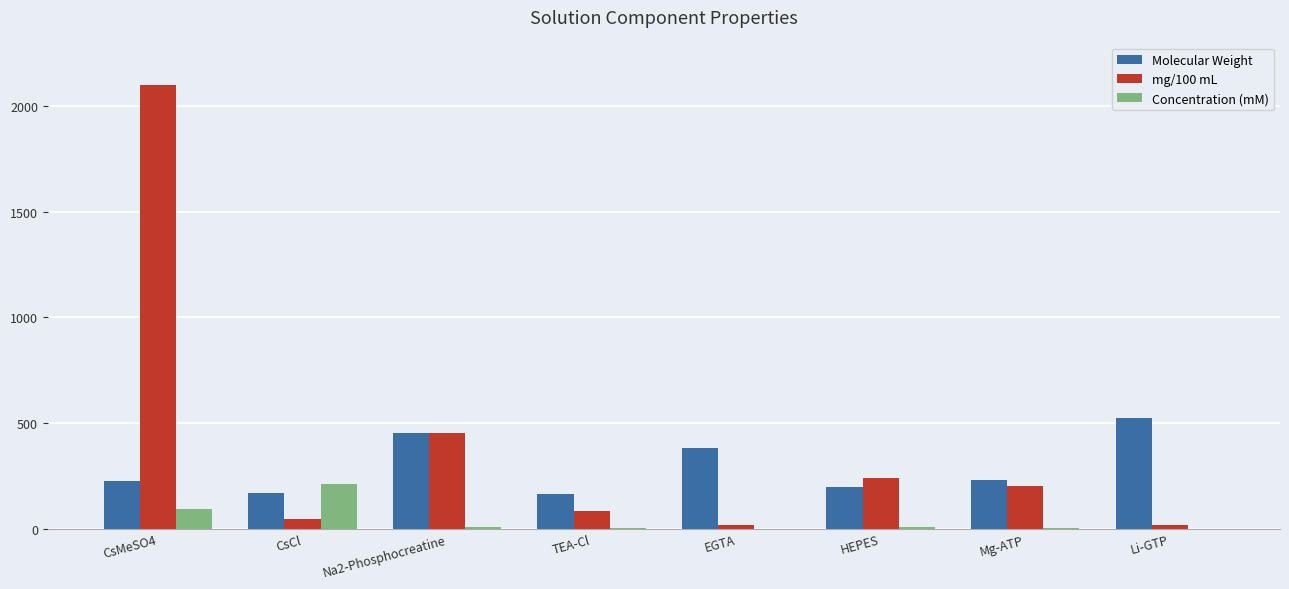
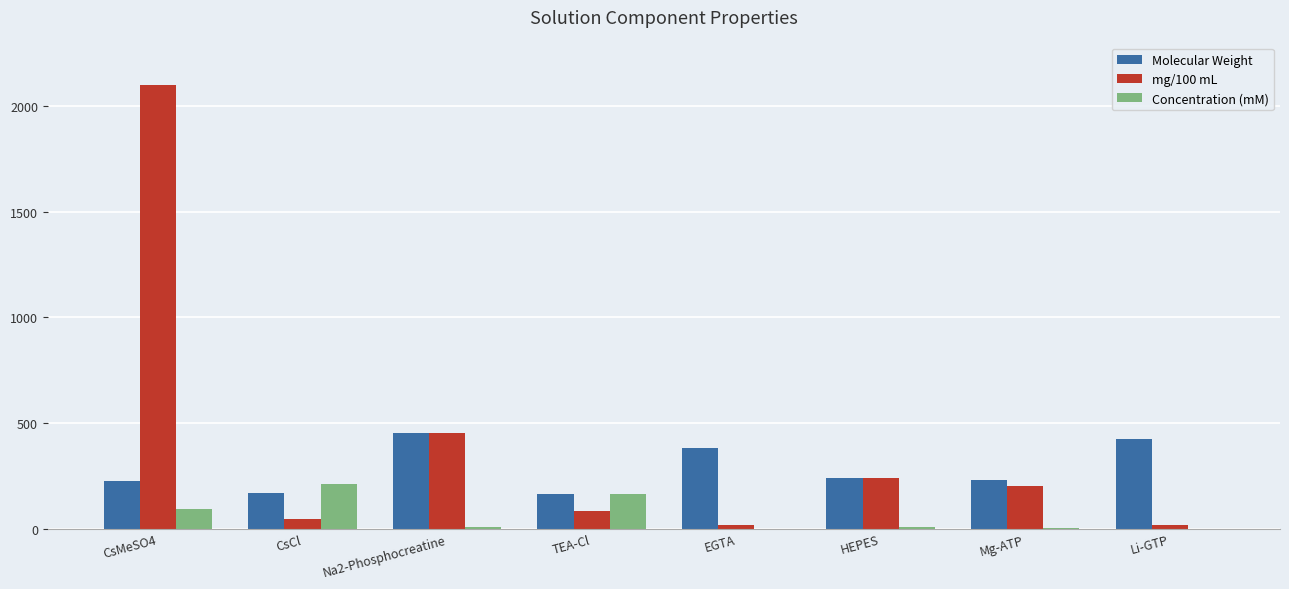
  {
    "Molecular Weight": {
      "CsMeSO4": 230,
      "CsCl": 170,
      "Na2-Phosphocreatine": 450,
      "TEA-Cl": 170,
      "EGTA": 380,
-     "HEPES": 200,
+     "HEPES": 240,
      "Mg-ATP": 230,
-     "Li-GTP": 520
+     "Li-GTP": 420
    },
    "mg/100 mL": {
      "CsMeSO4": 2100,
      "CsCl": 50,
      "Na2-Phosphocreatine": 450,
      "TEA-Cl": 80,
      "EGTA": 20,
      "HEPES": 240,
      "Mg-ATP": 200,
      "Li-GTP": 20
    },
    "Concentration (mM)": {
      "CsMeSO4": 90,
      "CsCl": 210,
-     "TEA-Cl": 10
+     "TEA-Cl": 170
    }
  }
